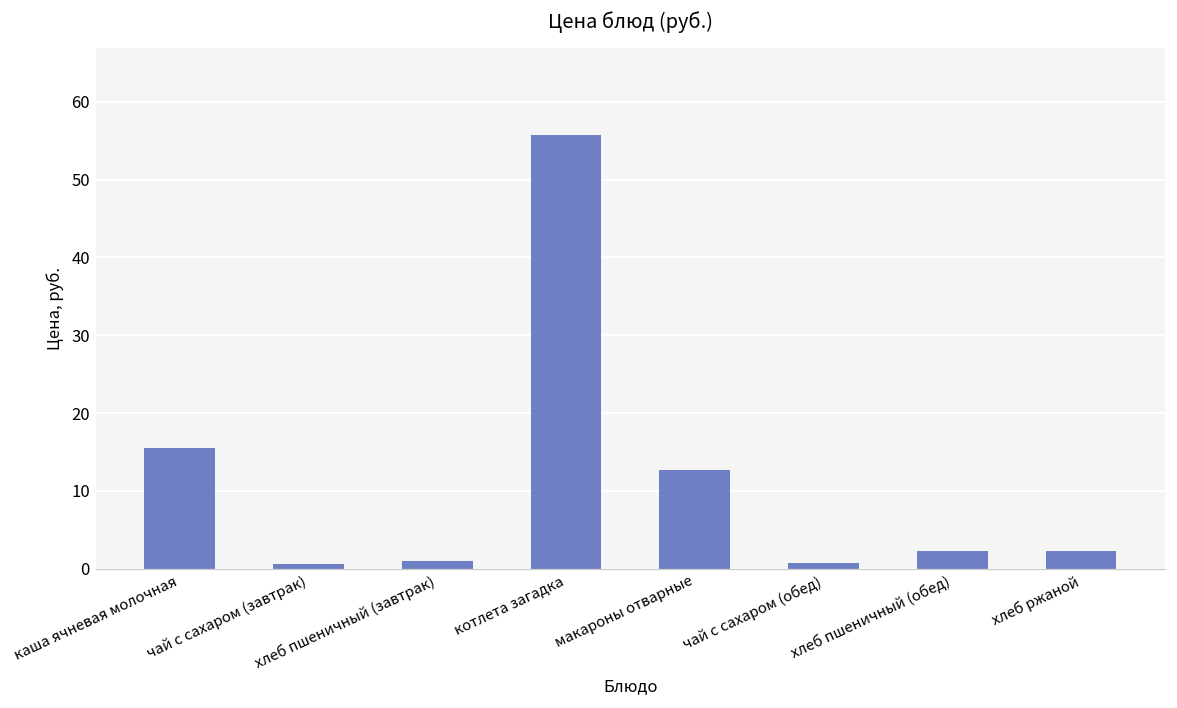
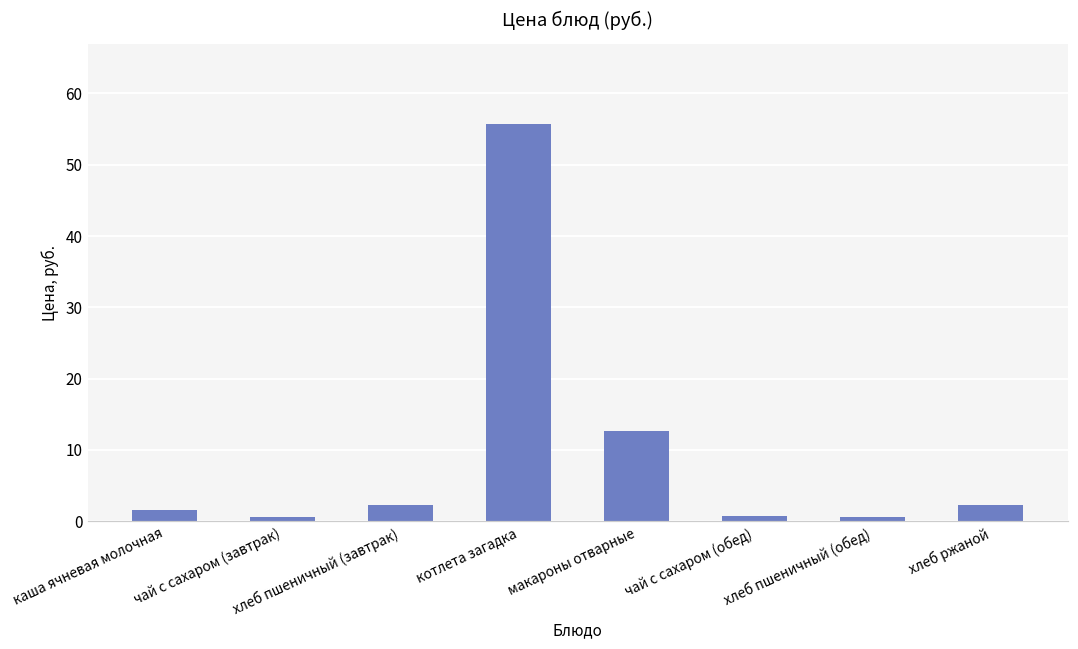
  {
-   "каша ячневая молочная": 16,
+   "каша ячневая молочная": 2,
    "чай с сахаром (завтрак)": 1,
-   "хлеб пшеничный (завтрак)": 1,
+   "хлеб пшеничный (завтрак)": 2,
    "котлета загадка": 56,
    "макароны отварные": 13,
    "чай с сахаром (обед)": 1,
-   "хлеб пшеничный (обед)": 2,
+   "хлеб пшеничный (обед)": 1,
    "хлеб ржаной": 2
  }
